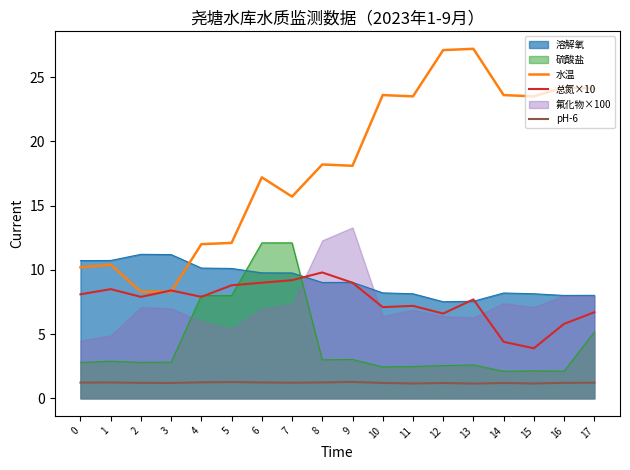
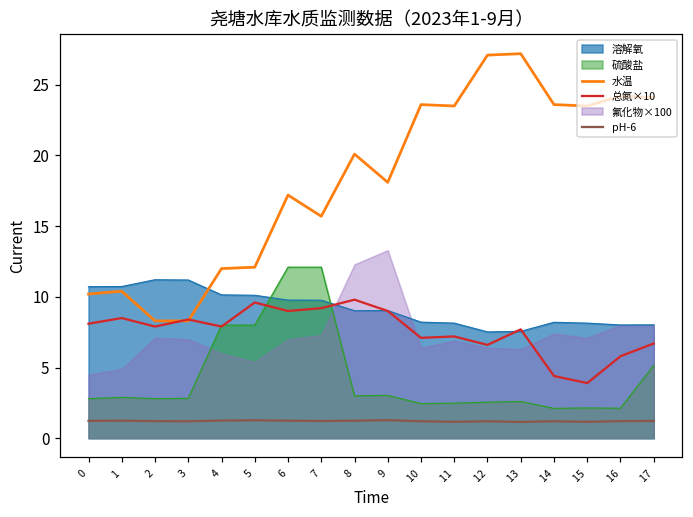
  {
    "溶解氧": {
      "0": 10.7,
      "1": 10.7,
      "2": 11.2,
      "3": 11.2,
      "4": 10.1,
      "5": 10.1,
      "6": 9.8,
      "7": 9.8,
      "8": 9.0,
      "10": 8.2,
      "11": 8.1,
      "12": 7.5,
      "14": 8.2,
      "15": 8.1
    },
    "硫酸盐": {
      "0": 2.8,
      "1": 2.9,
      "2": 2.8,
      "3": 2.8,
      "5": 8.0,
      "6": 12.1,
      "7": 12.1,
      "8": 3.0,
      "9": 3.0,
      "10": 2.5,
      "11": 2.5,
      "12": 2.6,
      "13": 2.6,
      "14": 2.1,
      "15": 2.1,
      "16": 2.1,
      "17": 5.2
    },
    "水温": {
      "0": 10.2,
      "1": 10.4,
      "2": 8.3,
      "4": 12.0,
      "5": 12.1,
      "6": 17.2,
      "7": 15.7,
-     "8": 18.2,
+     "8": 20.1,
      "9": 18.1,
      "10": 23.6,
      "11": 23.5,
      "12": 27.1,
      "13": 27.2,
      "14": 23.6
    },
    "氟化物×100": {
      "0": 4.5,
      "1": 4.9,
      "2": 7.1,
      "3": 7.0,
      "4": 6.0,
      "5": 5.4,
      "6": 7.0,
      "7": 7.3,
      "8": 12.3,
      "9": 13.3,
      "10": 6.4,
      "11": 6.9,
      "13": 6.3,
      "14": 7.4,
      "15": 7.1
    },
    "总氮×10": {
      "0": 8.1,
      "1": 8.5,
      "2": 7.9,
-     "5": 8.8,
+     "5": 9.6,
      "6": 9.0,
      "7": 9.2,
      "8": 9.8,
      "10": 7.1,
      "11": 7.2,
      "14": 4.4,
      "15": 3.9,
      "16": 5.8,
      "17": 6.7
    },
    "pH-6": {
      "0": 1.2,
      "1": 1.2,
      "2": 1.2,
      "3": 1.2,
      "4": 1.3,
      "5": 1.3,
      "6": 1.2,
      "7": 1.2,
      "8": 1.2,
      "9": 1.3,
      "10": 1.2,
      "11": 1.2,
      "12": 1.2,
      "13": 1.2,
      "14": 1.2,
      "15": 1.2,
      "16": 1.2,
      "17": 1.2
    }
  }
